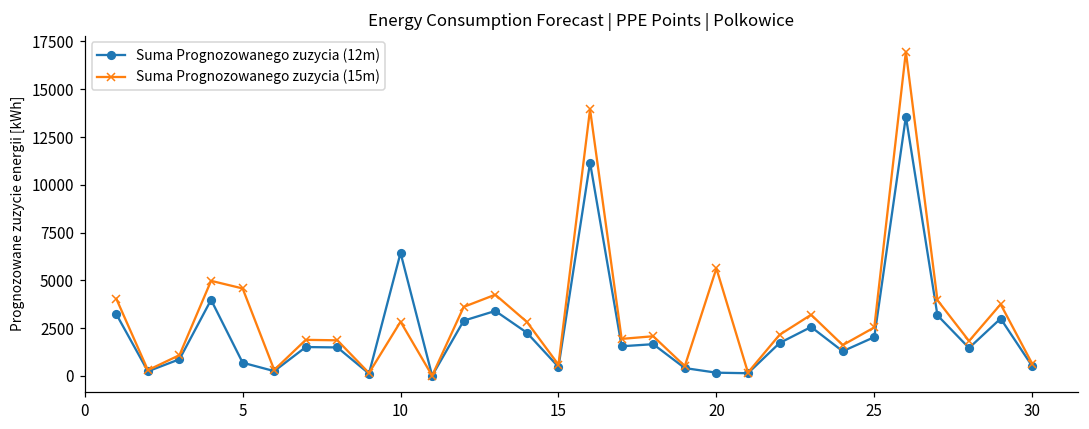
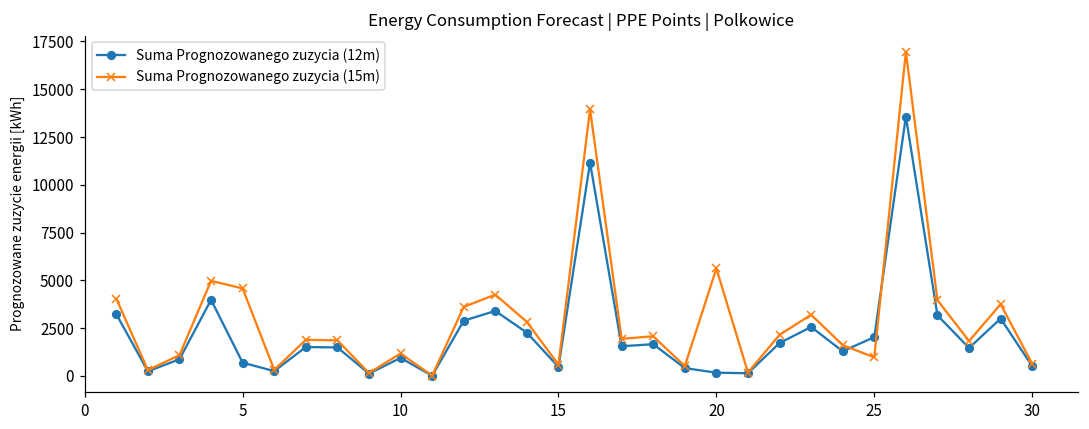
  {
    "Suma Prognozowanego zuzycia (12m)": {
      "5": 700,
-     "10": 6400,
+     "10": 900,
      "20": 200,
      "25": 2000
    },
    "Suma Prognozowanego zuzycia (15m)": {
      "5": 4600,
-     "10": 2800,
+     "10": 1200,
      "20": 5600,
-     "25": 2500
+     "25": 1000
    }
  }
